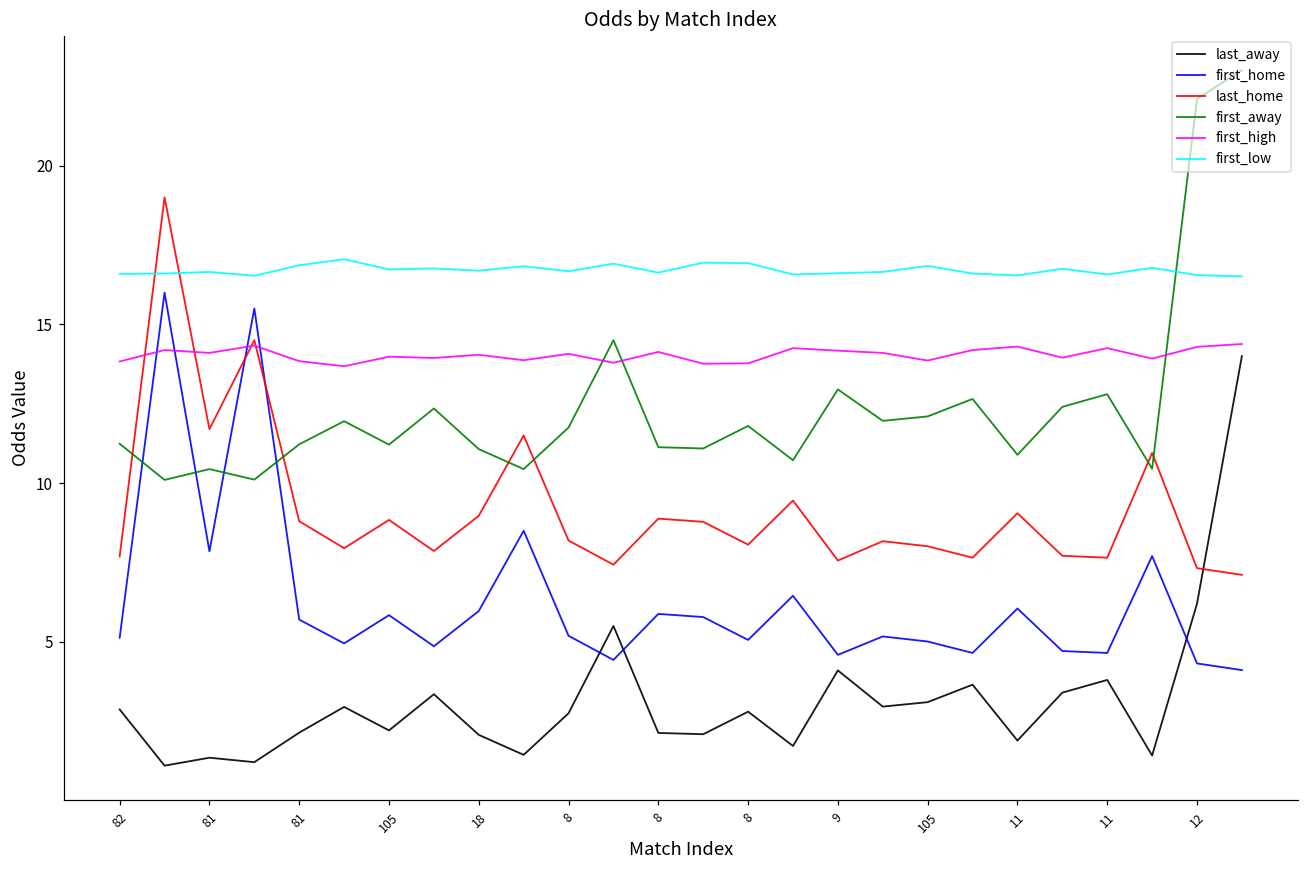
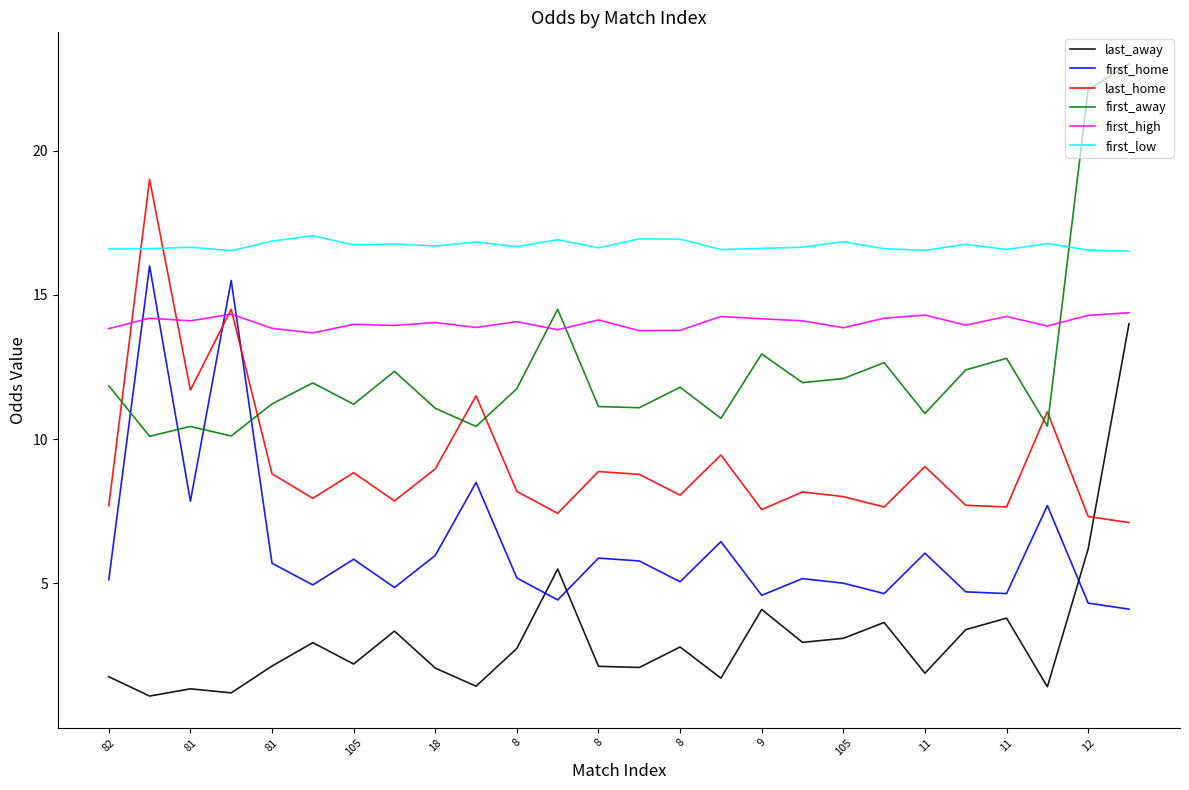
  {
    "last_away": {
-     "82": 2.9,
+     "82": 1.8,
      "18": 2.1,
      "12": 6.2
    },
    "first_home": {
      "82": 5.1,
      "18": 6.0,
      "12": 4.3
    },
    "last_home": {
      "82": 7.7,
      "18": 9.0,
      "12": 7.3
    },
    "first_away": {
-     "82": 11.2,
+     "82": 11.9,
      "18": 11.1
    },
    "first_high": {
      "82": 13.8,
      "18": 14.0,
      "12": 14.3
    },
    "first_low": {
      "82": 16.6,
      "18": 16.7,
      "12": 16.6
    }
  }
